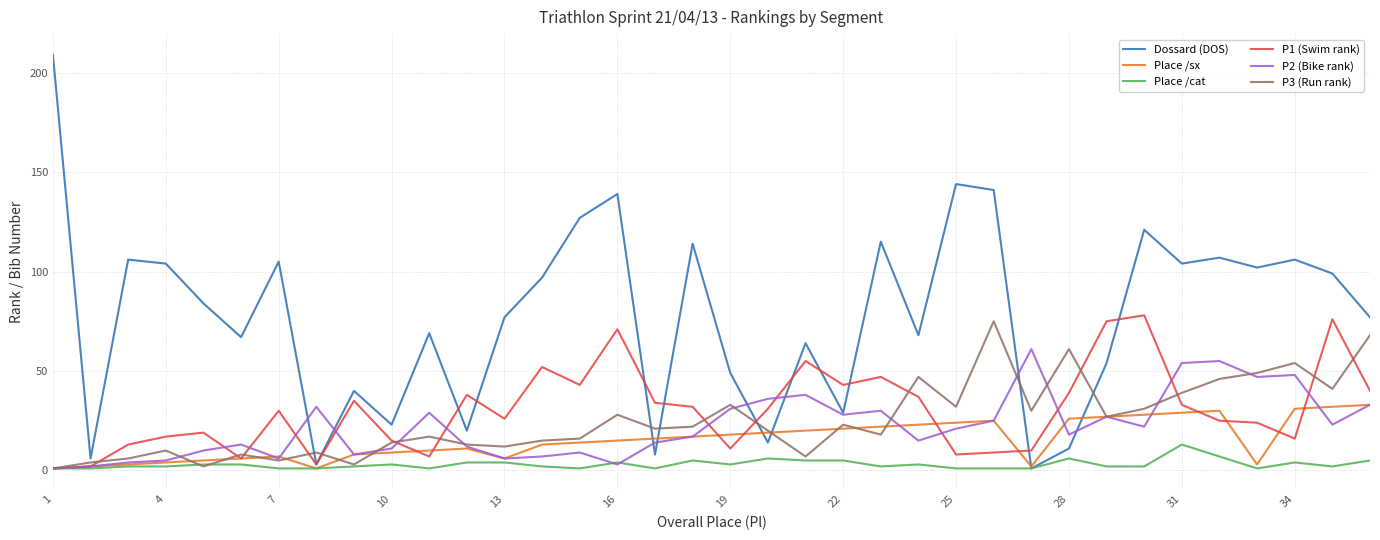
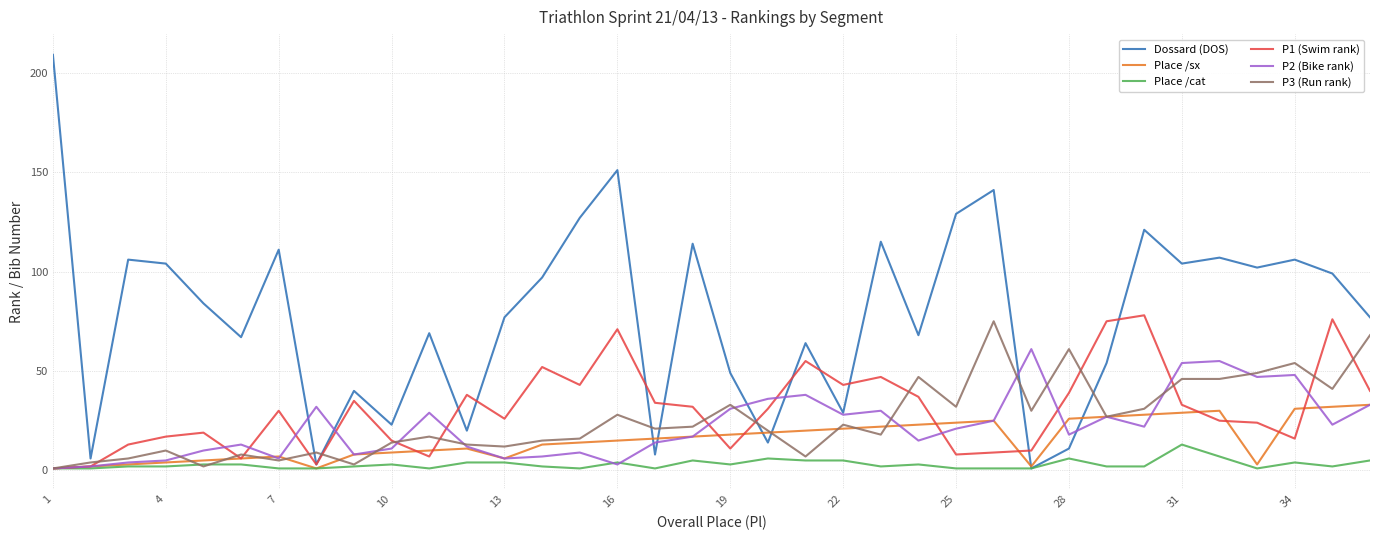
  {
    "Dossard (DOS)": {
      "1": 209,
      "4": 104,
-     "7": 105,
+     "7": 111,
      "10": 23,
      "13": 77,
-     "16": 139,
+     "16": 151,
      "19": 49,
-     "25": 144,
+     "25": 129,
      "28": 11,
      "31": 104,
      "34": 106
    },
    "Place /sx": {
      "10": 9,
      "16": 15,
      "19": 18,
      "22": 21,
      "25": 24,
      "28": 26,
      "31": 29,
      "34": 31
    },
    "Place /cat": {
      "4": 2,
      "7": 1,
      "10": 3,
      "13": 4,
      "19": 3,
      "22": 5,
      "25": 1,
      "28": 6,
      "31": 13,
      "34": 4
    },
    "P1 (Swim rank)": {
      "4": 17,
      "7": 30,
      "13": 26,
      "16": 71,
      "19": 11,
      "22": 43,
      "25": 8,
      "28": 39,
      "31": 33,
      "34": 16
    },
    "P2 (Bike rank)": {
      "10": 11,
      "19": 31,
      "25": 21,
      "28": 18,
      "31": 54,
      "34": 48
    },
    "P3 (Run rank)": {
      "4": 10,
      "13": 12,
      "16": 28,
      "19": 33,
      "22": 23,
      "25": 32,
      "28": 61,
-     "31": 39,
+     "31": 46,
      "34": 54
    }
  }
